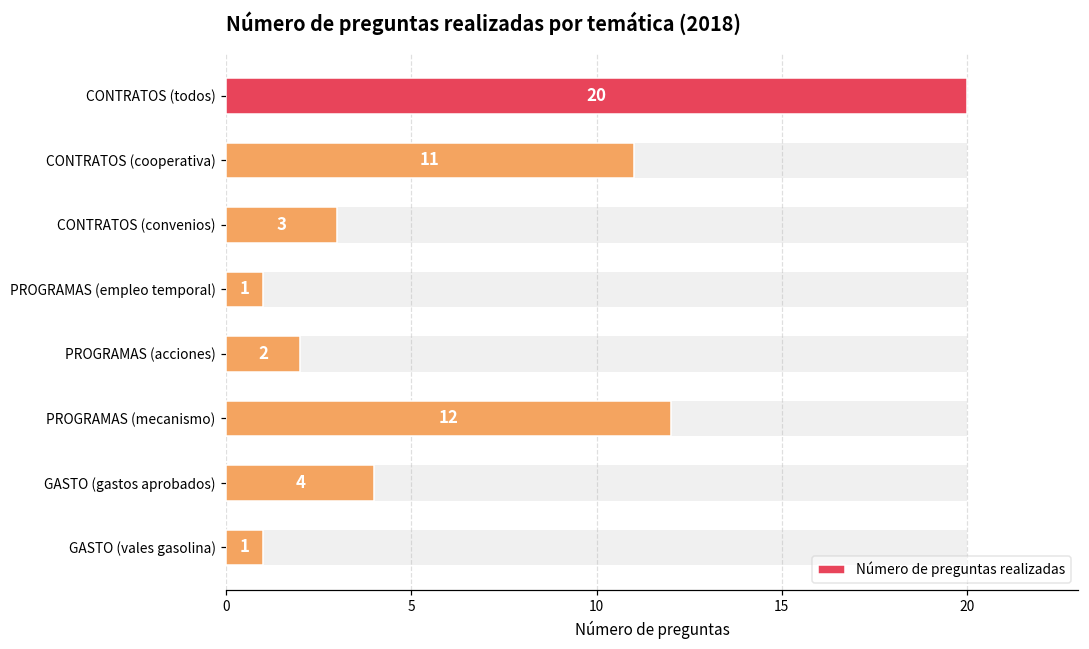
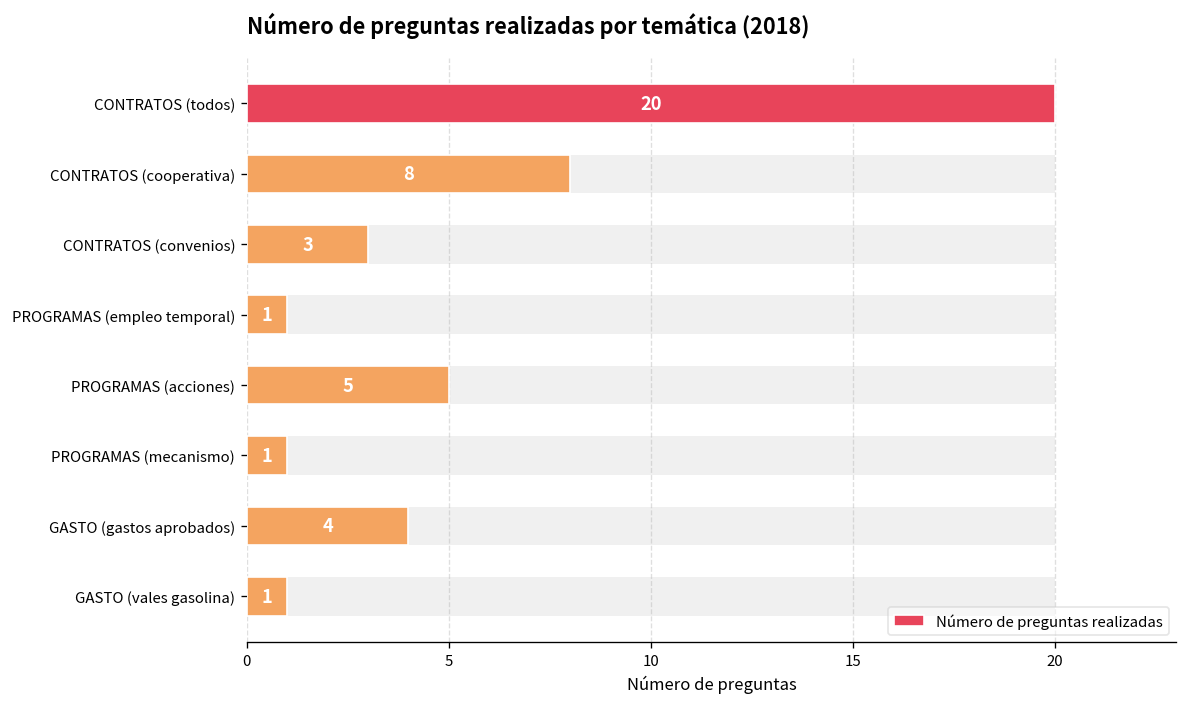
  {
    "Número de preguntas realizadas": {
      "CONTRATOS (todos)": 20,
-     "CONTRATOS (cooperativa)": 11,
-     "PROGRAMAS (acciones)": 2,
-     "PROGRAMAS (mecanismo)": 12
+     "CONTRATOS (cooperativa)": 8,
+     "PROGRAMAS (acciones)": 5,
+     "PROGRAMAS (mecanismo)": 1
    }
  }
